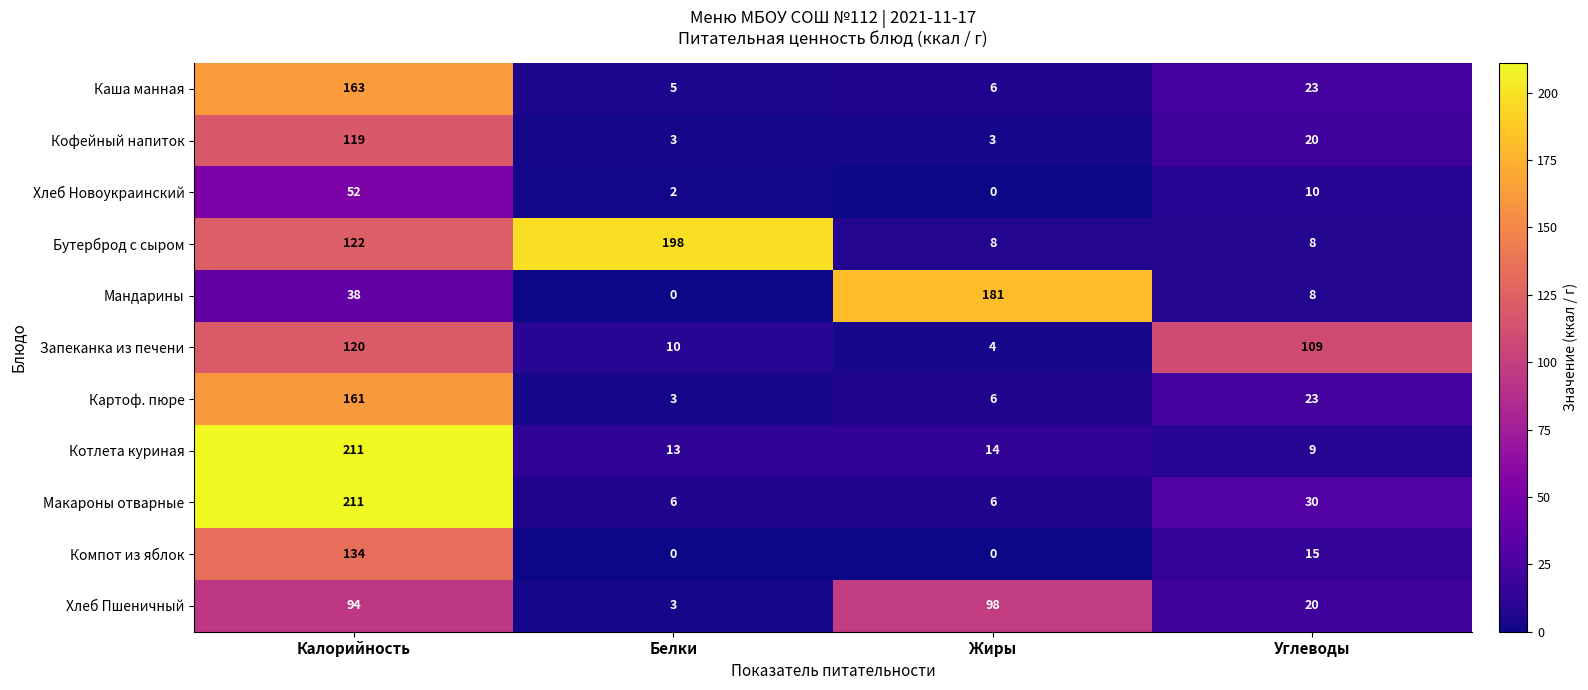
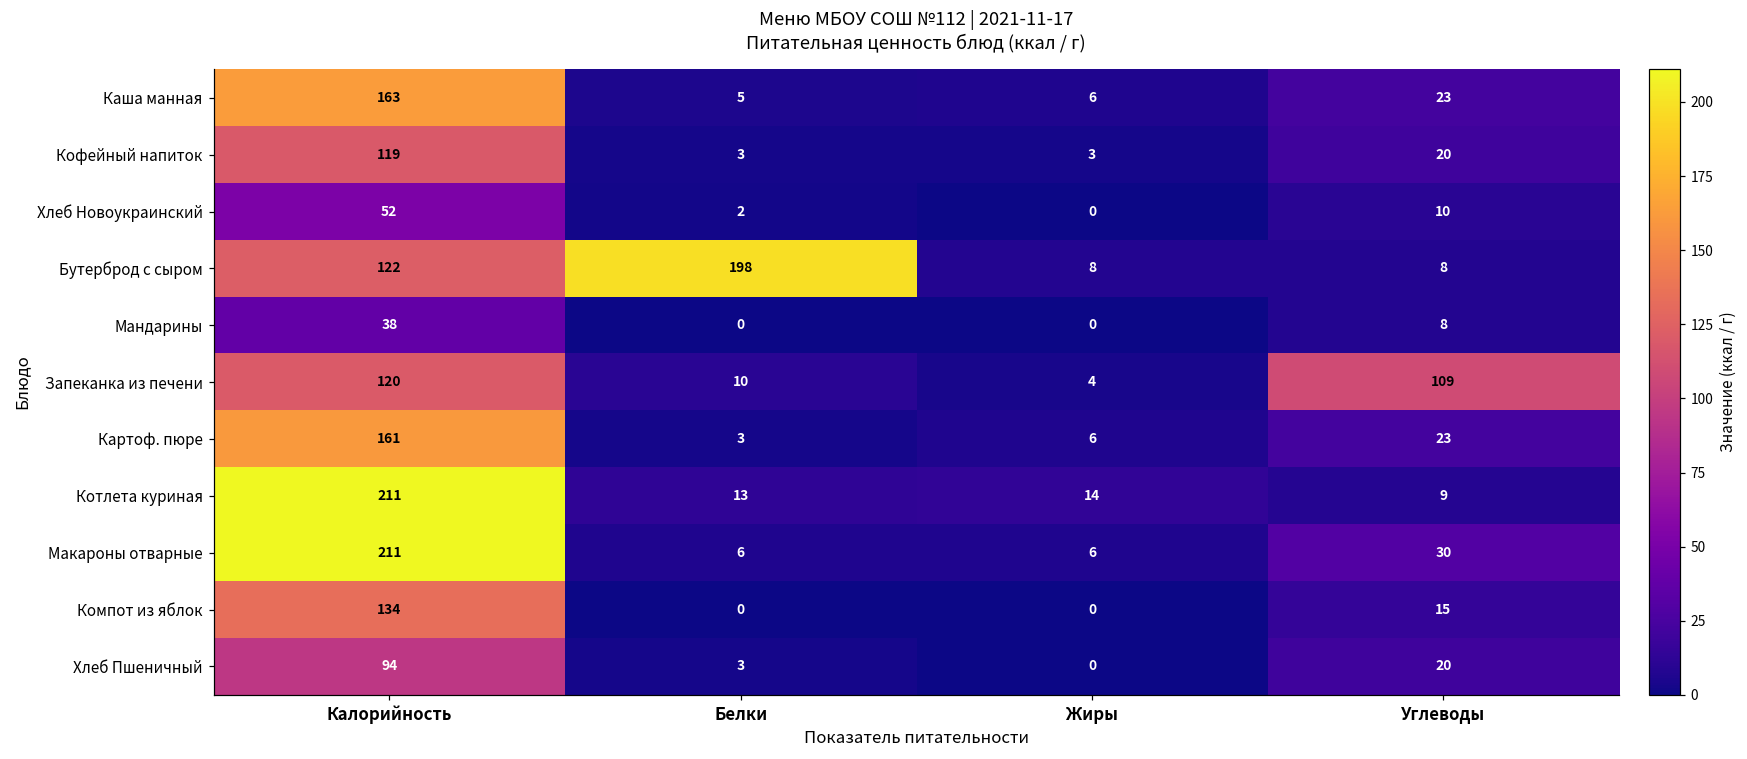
  {
    "Каша манная": {
      "Калорийность": 163,
      "Белки": 5,
      "Жиры": 6,
      "Углеводы": 23
    },
    "Кофейный напиток": {
      "Калорийность": 119,
      "Белки": 3,
      "Жиры": 3,
      "Углеводы": 20
    },
    "Хлеб Новоукраинский": {
      "Калорийность": 52,
      "Белки": 2,
      "Жиры": 0,
      "Углеводы": 10
    },
    "Бутерброд с сыром": {
      "Калорийность": 122,
      "Белки": 198,
      "Жиры": 8,
      "Углеводы": 8
    },
    "Мандарины": {
      "Калорийность": 38,
      "Белки": 0,
-     "Жиры": 181,
+     "Жиры": 0,
      "Углеводы": 8
    },
    "Запеканка из печени": {
      "Калорийность": 120,
      "Белки": 10,
      "Жиры": 4,
      "Углеводы": 109
    },
    "Картоф. пюре": {
      "Калорийность": 161,
      "Белки": 3,
      "Жиры": 6,
      "Углеводы": 23
    },
    "Котлета куриная": {
      "Калорийность": 211,
      "Белки": 13,
      "Жиры": 14,
      "Углеводы": 9
    },
    "Макароны отварные": {
      "Калорийность": 211,
      "Белки": 6,
      "Жиры": 6,
      "Углеводы": 30
    },
    "Компот из яблок": {
      "Калорийность": 134,
      "Белки": 0,
      "Жиры": 0,
      "Углеводы": 15
    },
    "Хлеб Пшеничный": {
      "Калорийность": 94,
      "Белки": 3,
-     "Жиры": 98,
+     "Жиры": 0,
      "Углеводы": 20
    }
  }
